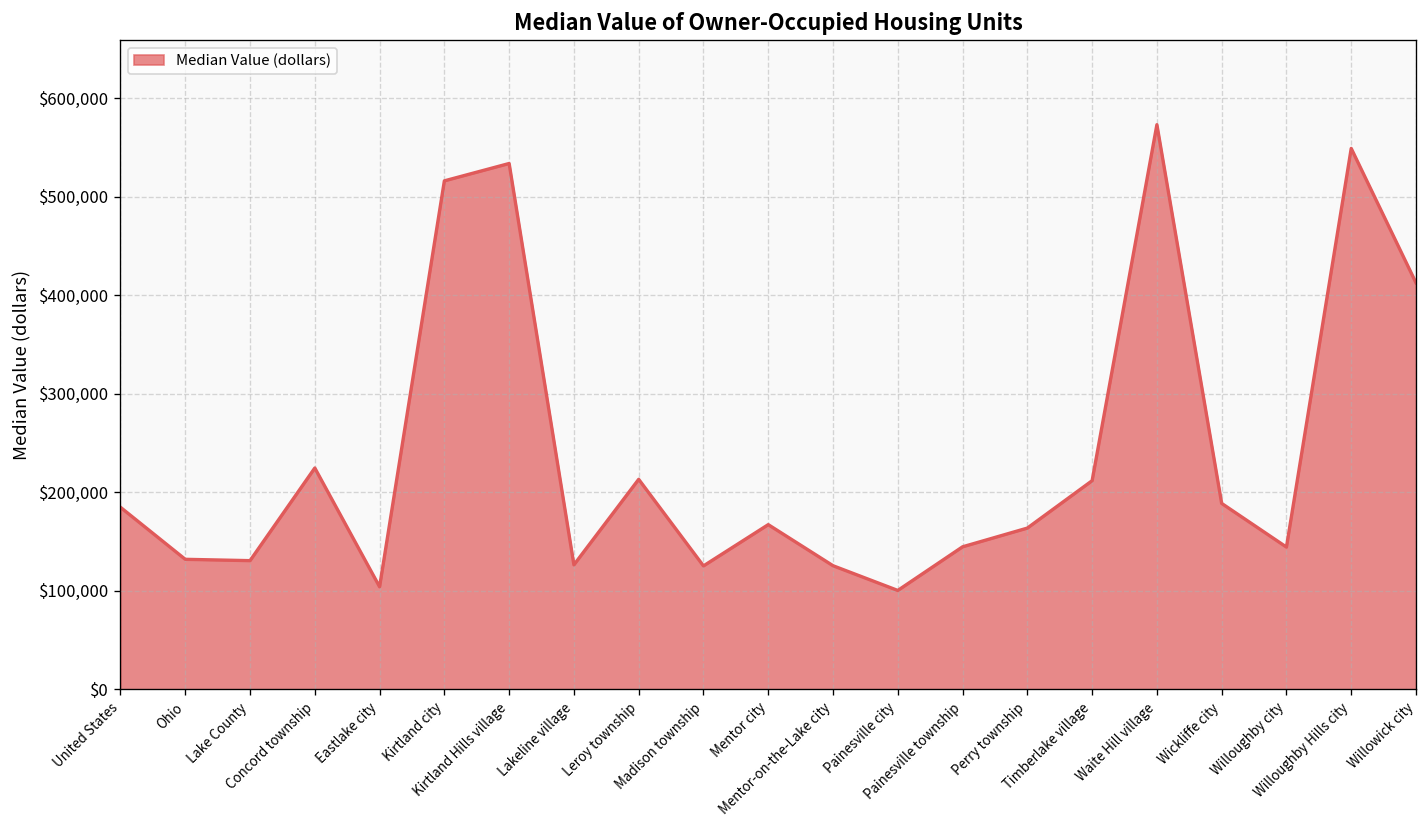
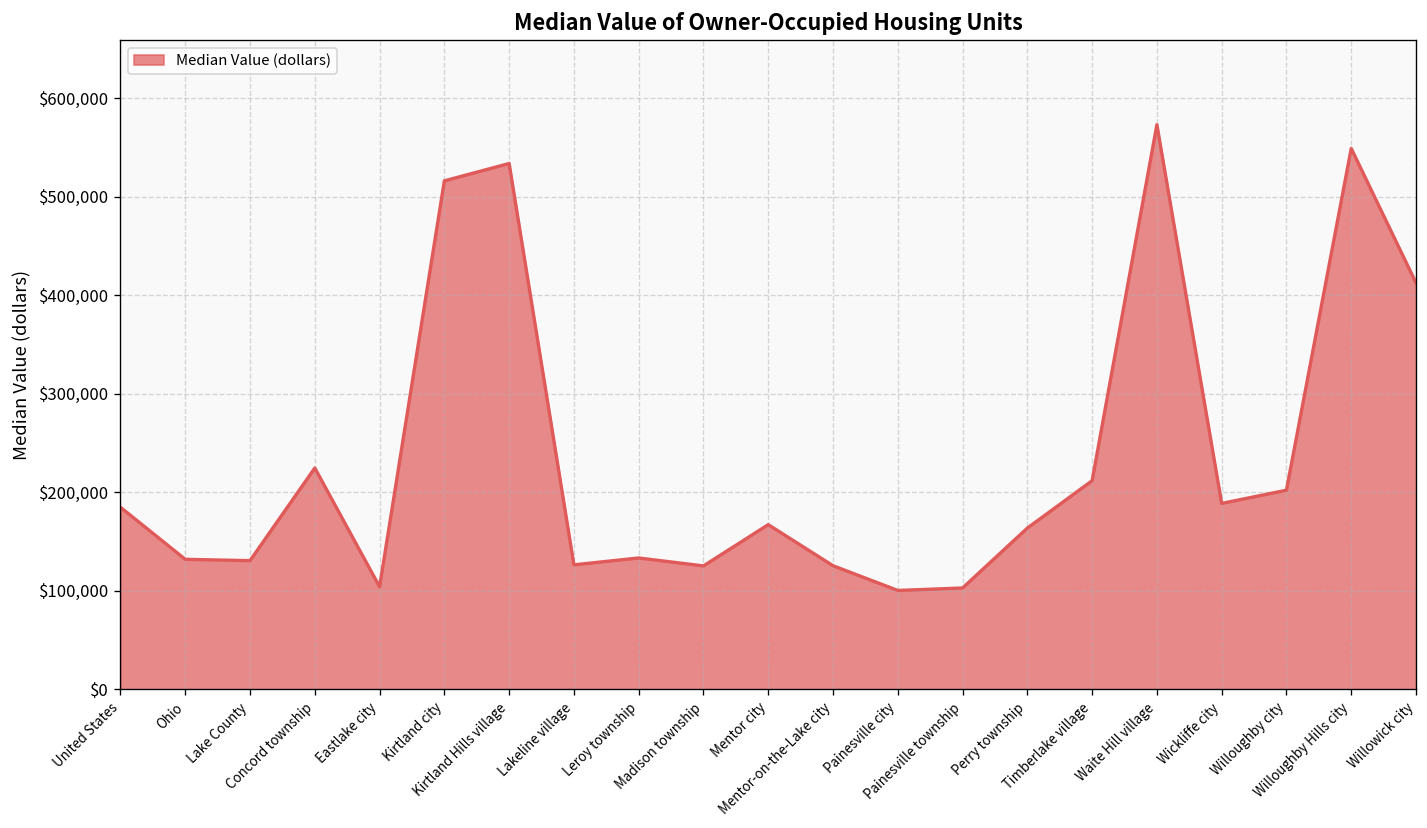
  {
    "United States": "$180,000",
    "Ohio": "$130,000",
    "Lake County": "$130,000",
    "Concord township": "$220,000",
    "Eastlake city": "$100,000",
    "Kirtland city": "$520,000",
    "Kirtland Hills village": "$530,000",
    "Lakeline village": "$130,000",
-   "Leroy township": "$210,000",
+   "Leroy township": "$130,000",
    "Madison township": "$130,000",
    "Mentor city": "$170,000",
    "Mentor-on-the-Lake city": "$130,000",
    "Painesville city": "$100,000",
-   "Painesville township": "$140,000",
+   "Painesville township": "$100,000",
    "Perry township": "$160,000",
    "Timberlake village": "$210,000",
    "Waite Hill village": "$570,000",
    "Wickliffe city": "$190,000",
-   "Willoughby city": "$140,000",
+   "Willoughby city": "$200,000",
    "Willoughby Hills city": "$550,000",
    "Willowick city": "$410,000"
  }
